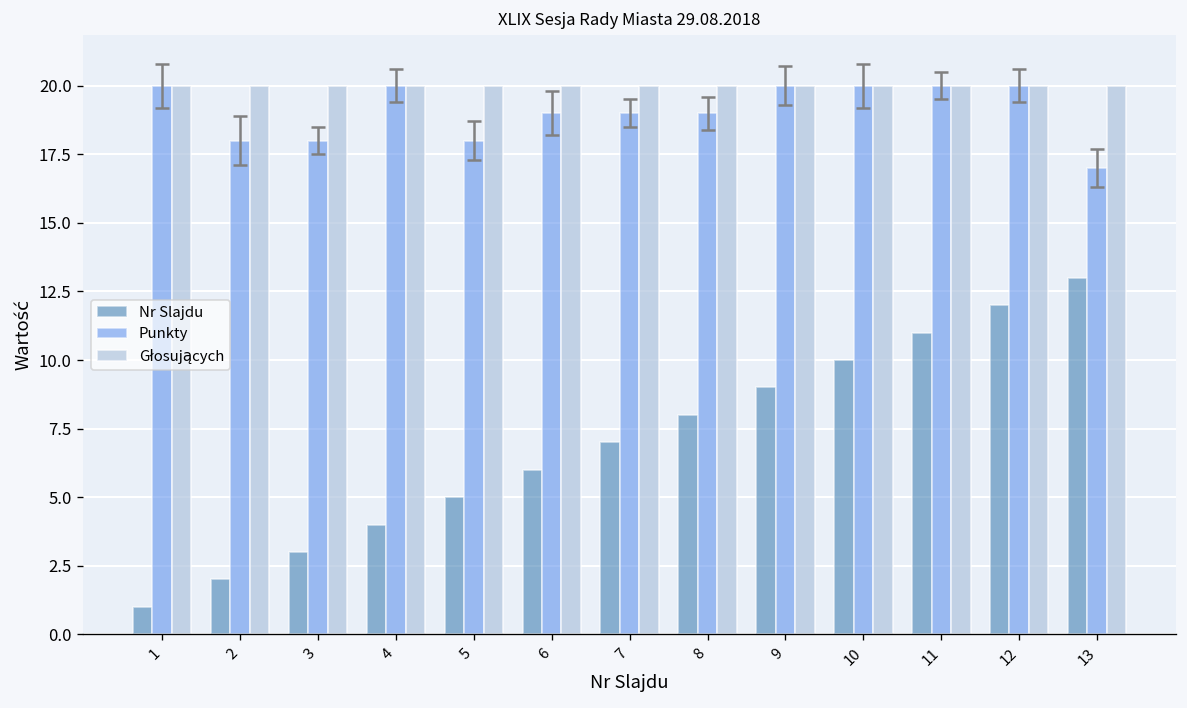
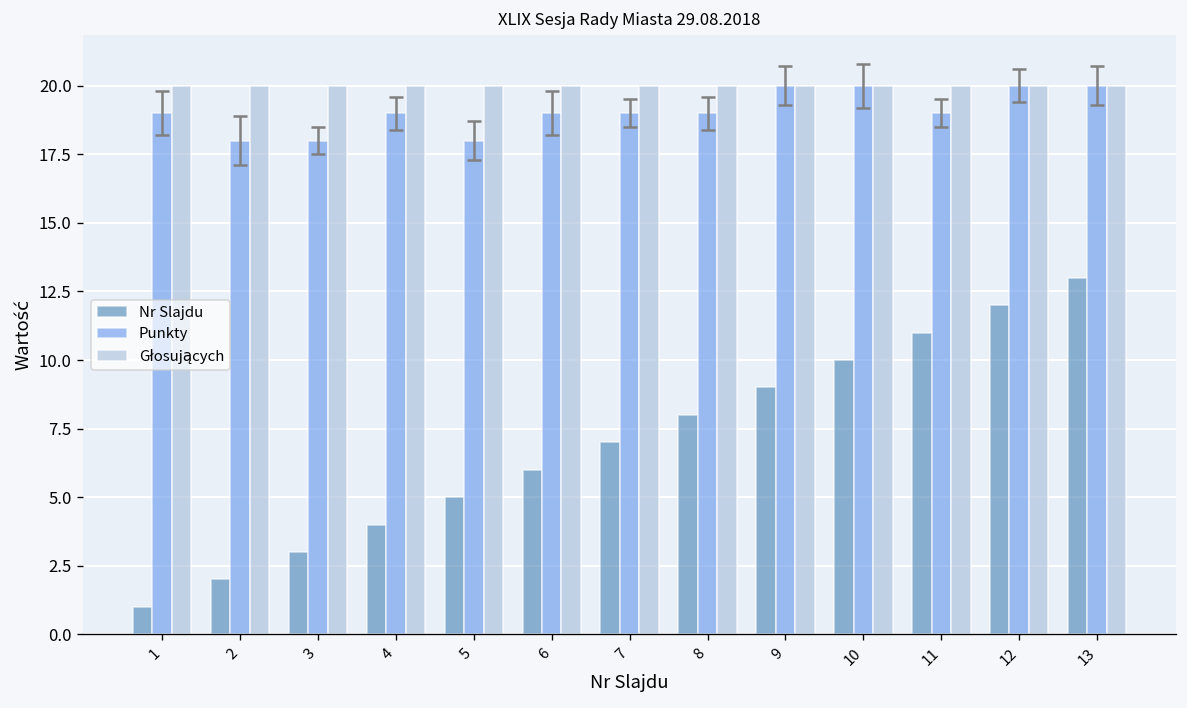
  {
    "Punkty": {
-     "1": 20,
+     "1": 19,
      "2": 18,
      "3": 18,
-     "4": 20,
+     "4": 19,
      "5": 18,
      "6": 19,
      "7": 19,
      "8": 19,
      "9": 20,
      "10": 20,
-     "11": 20,
+     "11": 19,
      "12": 20,
-     "13": 17
+     "13": 20
    },
    "Głosujących": {
      "1": 20,
      "2": 20,
      "3": 20,
      "4": 20,
      "5": 20,
      "6": 20,
      "7": 20,
      "8": 20,
      "9": 20,
      "10": 20,
      "11": 20,
      "12": 20,
      "13": 20
    }
  }
